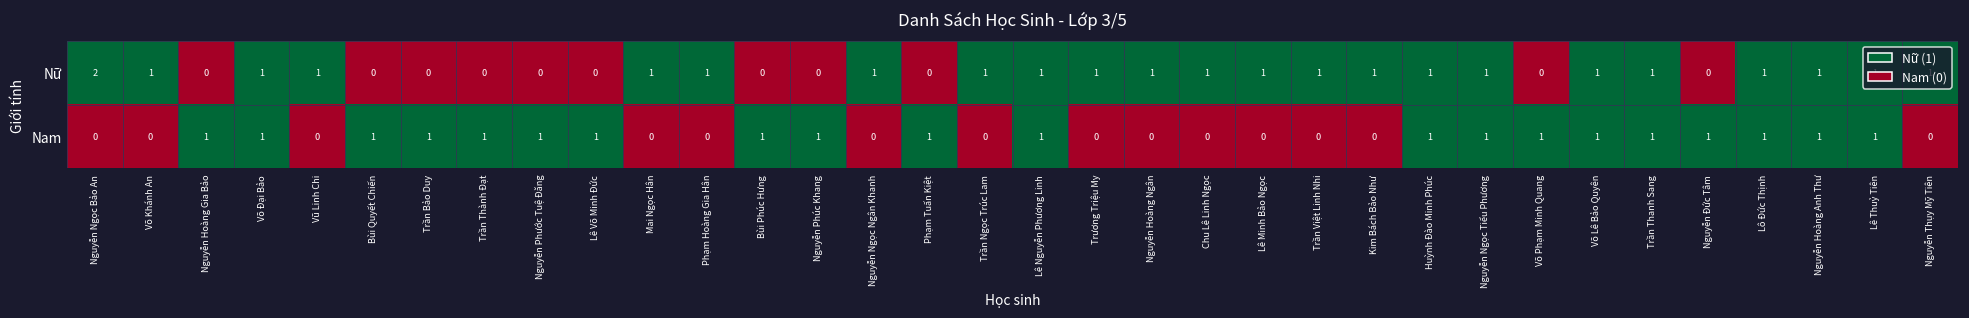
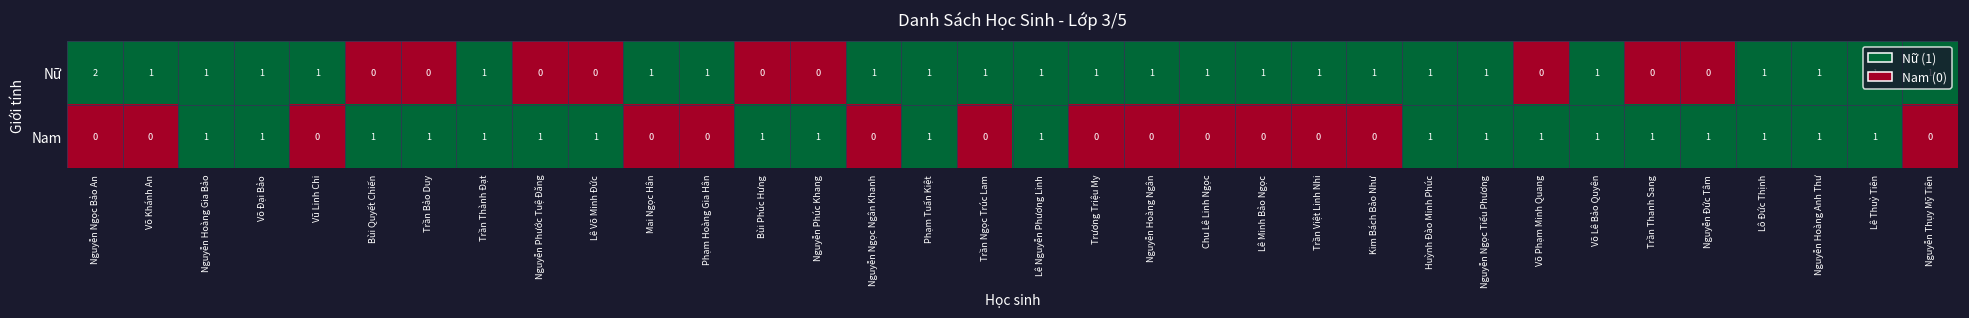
  {
    "Nữ": {
      "Nguyễn Ngọc Bảo An": 2,
      "Võ Khánh An": 1,
-     "Nguyễn Hoàng Gia Bảo": 0,
+     "Nguyễn Hoàng Gia Bảo": 1,
      "Võ Đại Bảo": 1,
      "Vũ Linh Chi": 1,
      "Bùi Quyết Chiến": 0,
      "Trần Bảo Duy": 0,
-     "Trần Thành Đạt": 0,
+     "Trần Thành Đạt": 1,
      "Nguyễn Phước Tuệ Đăng": 0,
      "Lê Võ Minh Đức": 0,
      "Mai Ngọc Hân": 1,
      "Phạm Hoàng Gia Hân": 1,
      "Bùi Phúc Hưng": 0,
      "Nguyễn Phúc Khang": 0,
      "Nguyễn Ngọc Ngân Khanh": 1,
-     "Phạm Tuấn Kiệt": 0,
+     "Phạm Tuấn Kiệt": 1,
      "Trần Ngọc Trúc Lam": 1,
      "Lê Nguyễn Phương Linh": 1,
      "Trương Triệu My": 1,
      "Nguyễn Hoàng Ngân": 1,
      "Chu Lê Linh Ngọc": 1,
      "Lê Minh Bảo Ngọc": 1,
      "Trần Việt Linh Nhi": 1,
      "Kim Bách Bảo Như": 1,
      "Huỳnh Đào Minh Phúc": 1,
      "Nguyễn Ngọc Tiểu Phương": 1,
      "Võ Phạm Minh Quang": 0,
      "Võ Lê Bảo Quyên": 1,
-     "Trần Thanh Sang": 1,
+     "Trần Thanh Sang": 0,
      "Nguyễn Đức Tâm": 0,
      "Lô Đức Thịnh": 1,
      "Nguyễn Hoàng Anh Thư": 1
    },
    "Nam": {
      "Nguyễn Ngọc Bảo An": 0,
      "Võ Khánh An": 0,
      "Nguyễn Hoàng Gia Bảo": 1,
      "Võ Đại Bảo": 1,
      "Vũ Linh Chi": 0,
      "Bùi Quyết Chiến": 1,
      "Trần Bảo Duy": 1,
      "Trần Thành Đạt": 1,
      "Nguyễn Phước Tuệ Đăng": 1,
      "Lê Võ Minh Đức": 1,
      "Mai Ngọc Hân": 0,
      "Phạm Hoàng Gia Hân": 0,
      "Bùi Phúc Hưng": 1,
      "Nguyễn Phúc Khang": 1,
      "Nguyễn Ngọc Ngân Khanh": 0,
      "Phạm Tuấn Kiệt": 1,
      "Trần Ngọc Trúc Lam": 0,
      "Lê Nguyễn Phương Linh": 1,
      "Trương Triệu My": 0,
      "Nguyễn Hoàng Ngân": 0,
      "Chu Lê Linh Ngọc": 0,
      "Lê Minh Bảo Ngọc": 0,
      "Trần Việt Linh Nhi": 0,
      "Kim Bách Bảo Như": 0,
      "Huỳnh Đào Minh Phúc": 1,
      "Nguyễn Ngọc Tiểu Phương": 1,
      "Võ Phạm Minh Quang": 1,
      "Võ Lê Bảo Quyên": 1,
      "Trần Thanh Sang": 1,
      "Nguyễn Đức Tâm": 1,
      "Lô Đức Thịnh": 1,
      "Nguyễn Hoàng Anh Thư": 1,
      "Lê Thuỷ Tiên": 1,
      "Nguyễn Thụy Mỹ Tiên": 0
    }
  }
